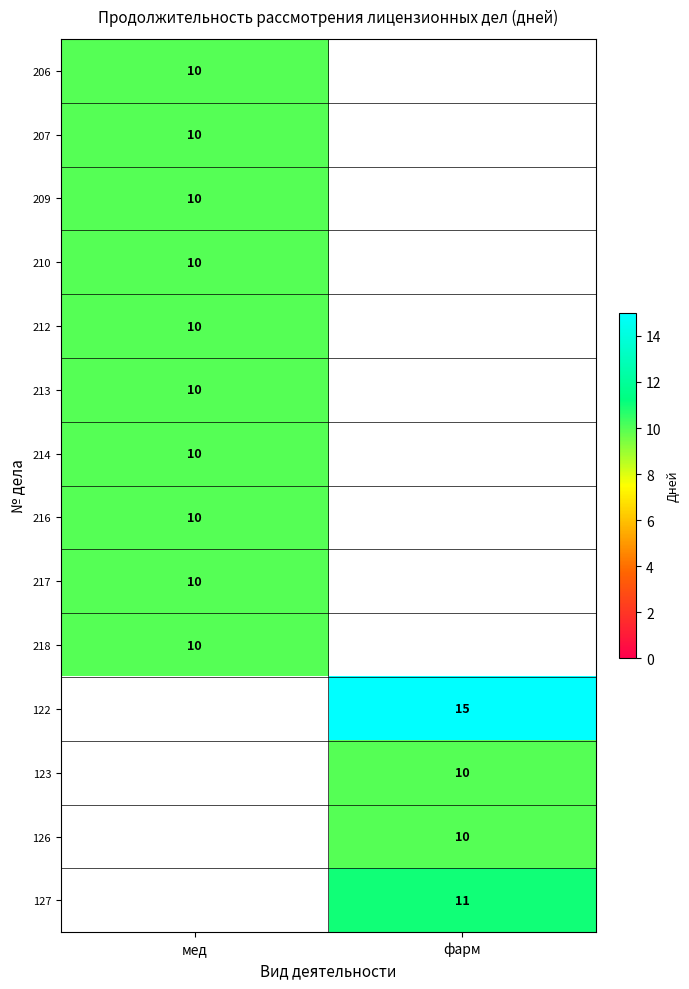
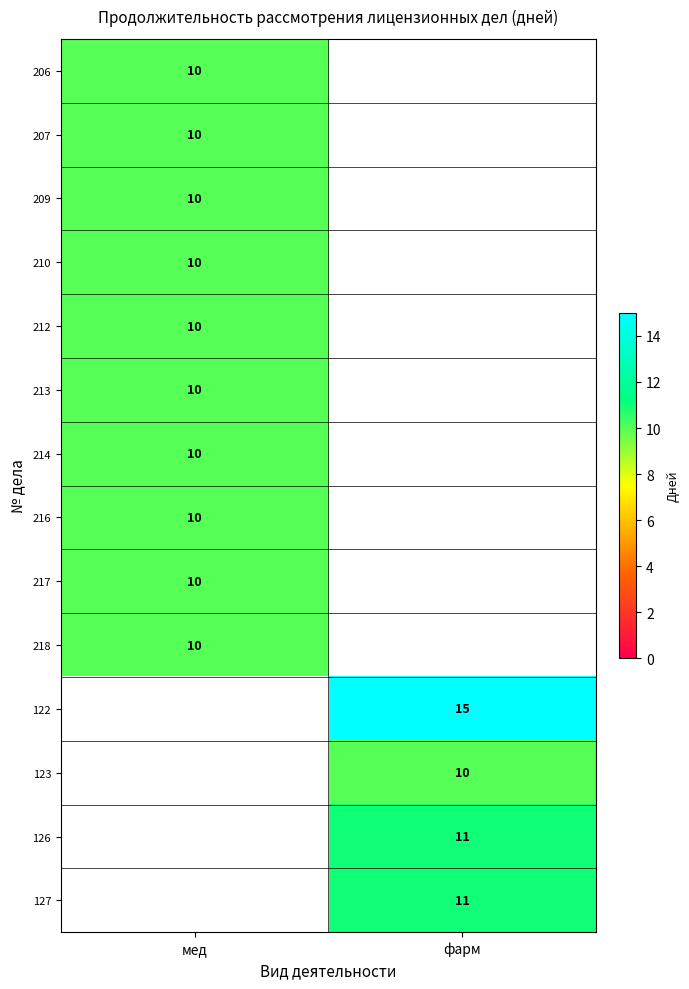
  {
    "206": {
      "мед": 10
    },
    "207": {
      "мед": 10
    },
    "209": {
      "мед": 10
    },
    "210": {
      "мед": 10
    },
    "212": {
      "мед": 10
    },
    "213": {
      "мед": 10
    },
    "214": {
      "мед": 10
    },
    "216": {
      "мед": 10
    },
    "217": {
      "мед": 10
    },
    "218": {
      "мед": 10
    },
    "122": {
      "фарм": 15
    },
    "123": {
      "фарм": 10
    },
    "126": {
-     "фарм": 10
+     "фарм": 11
    },
    "127": {
      "фарм": 11
    }
  }
